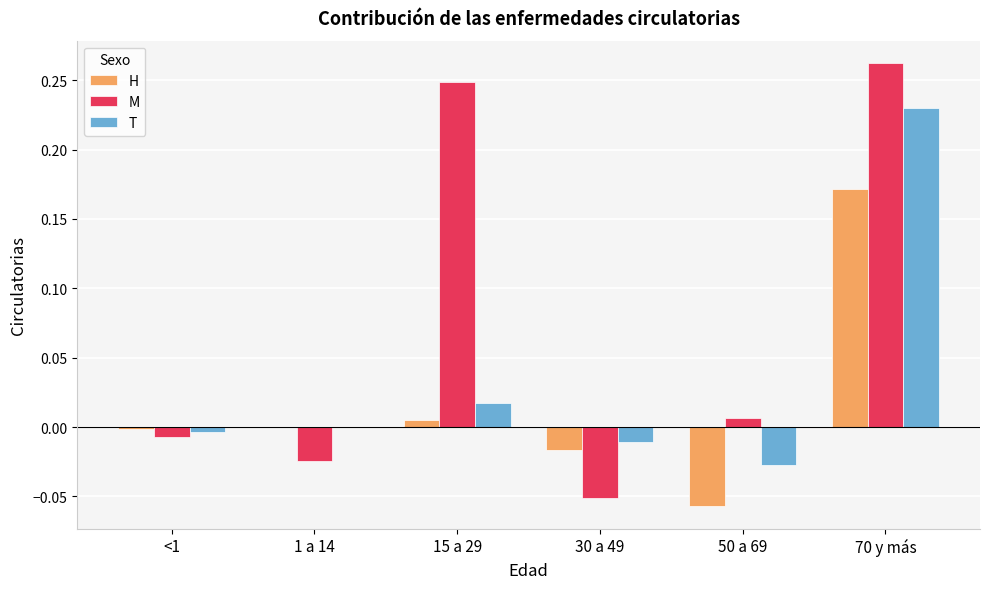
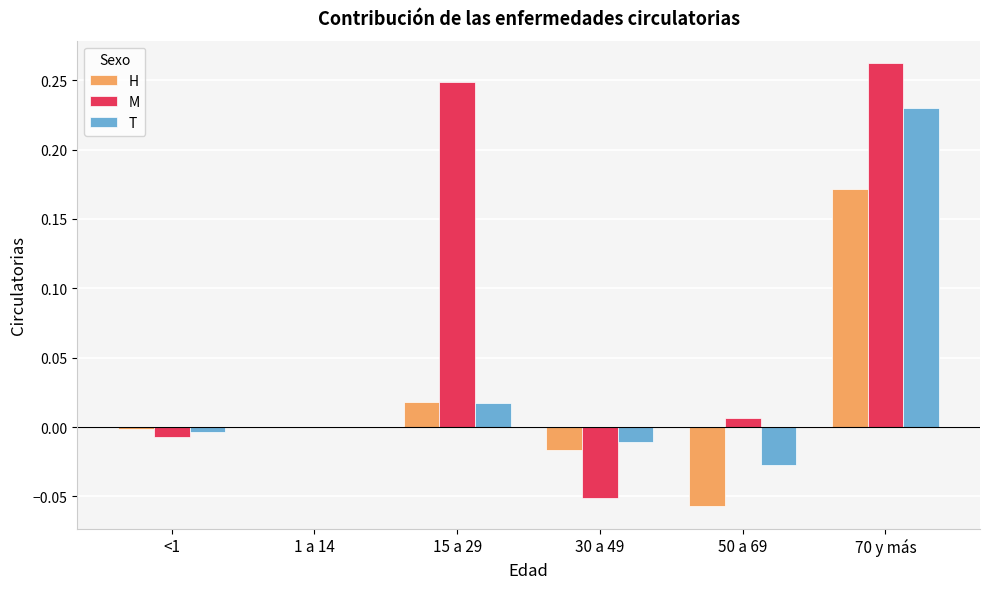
  {
    "H": {
      "1 a 14": 0.000,
-     "15 a 29": 0.005,
+     "15 a 29": 0.018,
      "30 a 49": -0.016,
      "50 a 69": -0.057,
      "70 y más": 0.172
    },
    "M": {
      "<1": -0.007,
-     "1 a 14": -0.025,
+     "1 a 14": 0.000,
      "15 a 29": 0.249,
      "30 a 49": -0.051,
      "50 a 69": 0.006,
      "70 y más": 0.263
    },
    "T": {
      "<1": -0.004,
      "15 a 29": 0.018,
      "30 a 49": -0.011,
      "50 a 69": -0.027,
      "70 y más": 0.230
    }
  }
